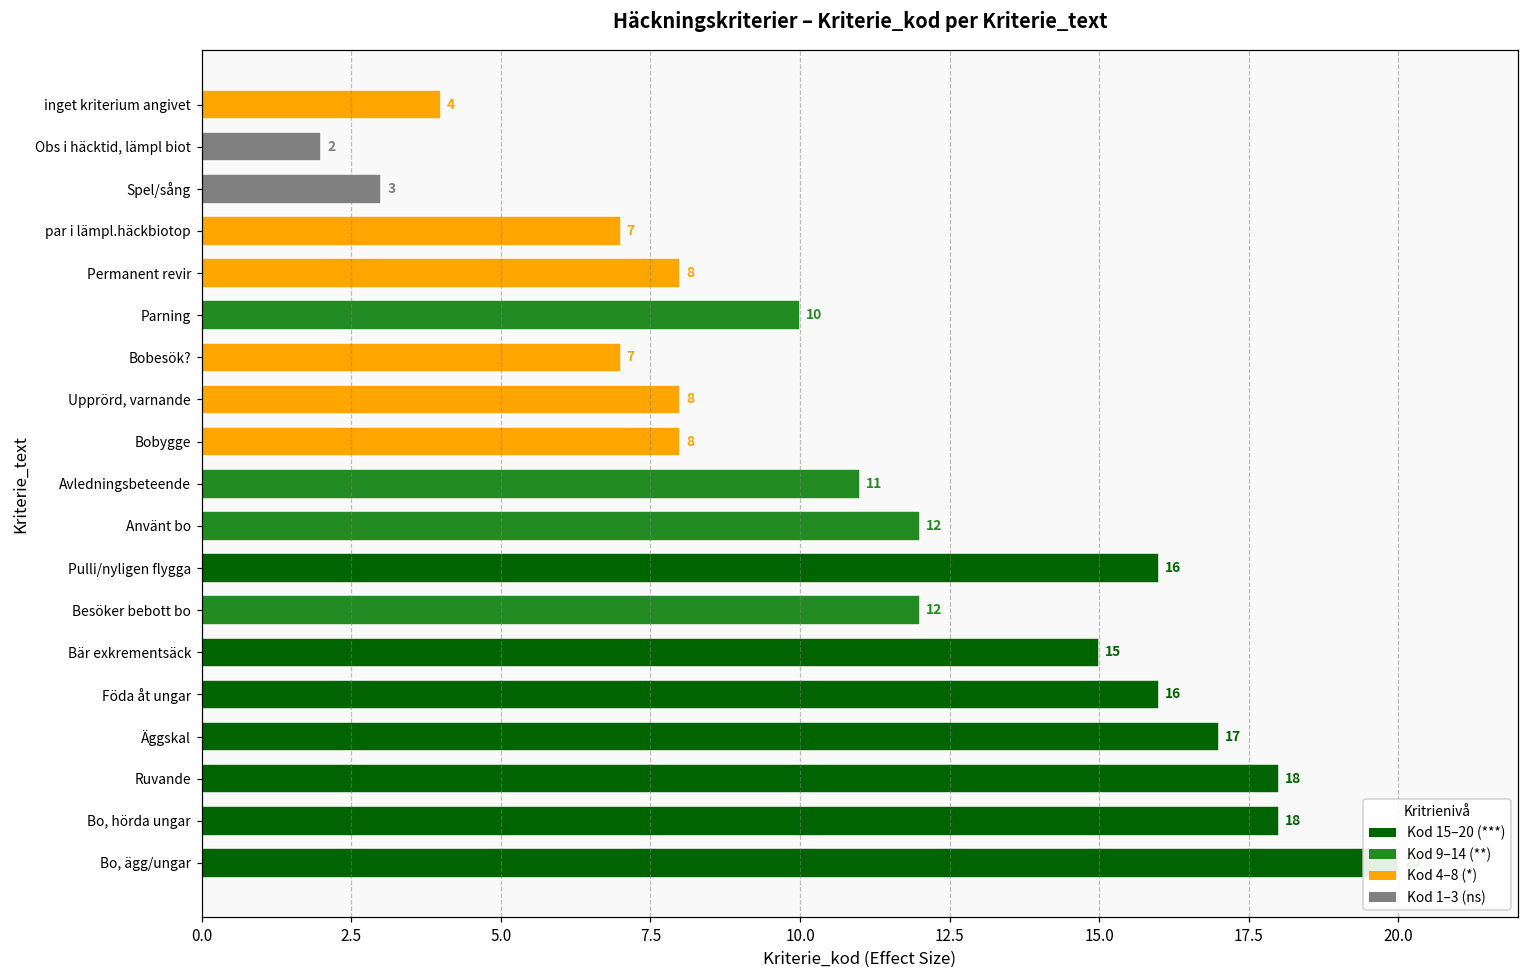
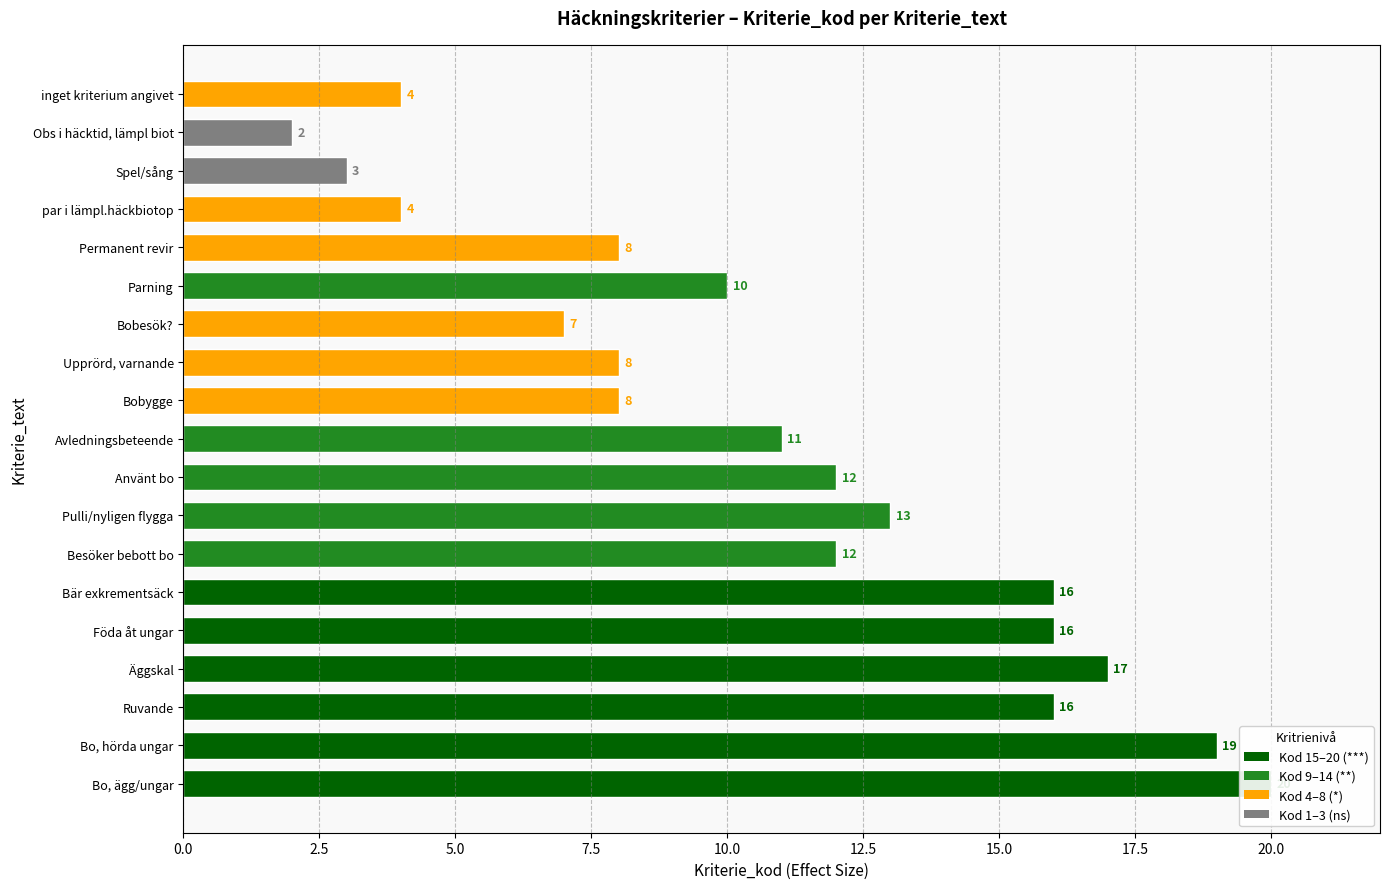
  {
    "inget kriterium angivet": 4,
    "Obs i häcktid, lämpl biot": 2,
    "Spel/sång": 3,
-   "par i lämpl.häckbiotop": 7,
+   "par i lämpl.häckbiotop": 4,
    "Permanent revir": 8,
    "Parning": 10,
    "Bobesök?": 7,
    "Upprörd, varnande": 8,
    "Bobygge": 8,
    "Avledningsbeteende": 11,
    "Använt bo": 12,
-   "Pulli/nyligen flygga": 16,
+   "Pulli/nyligen flygga": 13,
    "Besöker bebott bo": 12,
-   "Bär exkrementsäck": 15,
+   "Bär exkrementsäck": 16,
    "Föda åt ungar": 16,
    "Äggskal": 17,
-   "Ruvande": 18,
-   "Bo, hörda ungar": 18
+   "Ruvande": 16,
+   "Bo, hörda ungar": 19
  }
